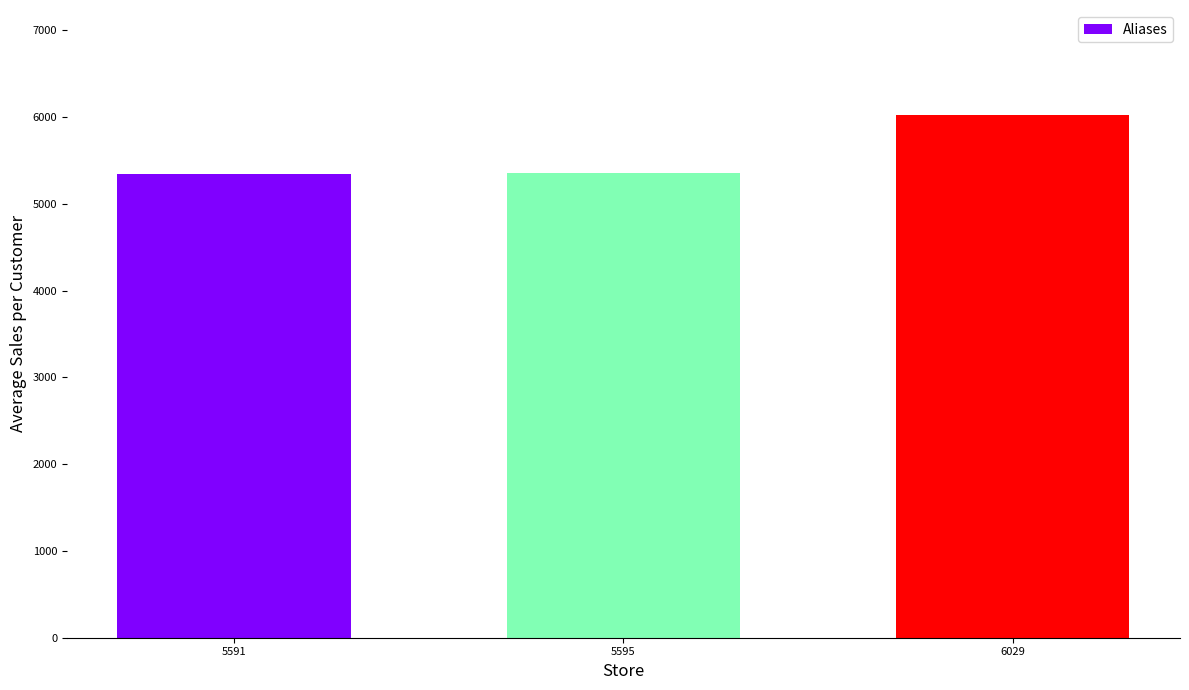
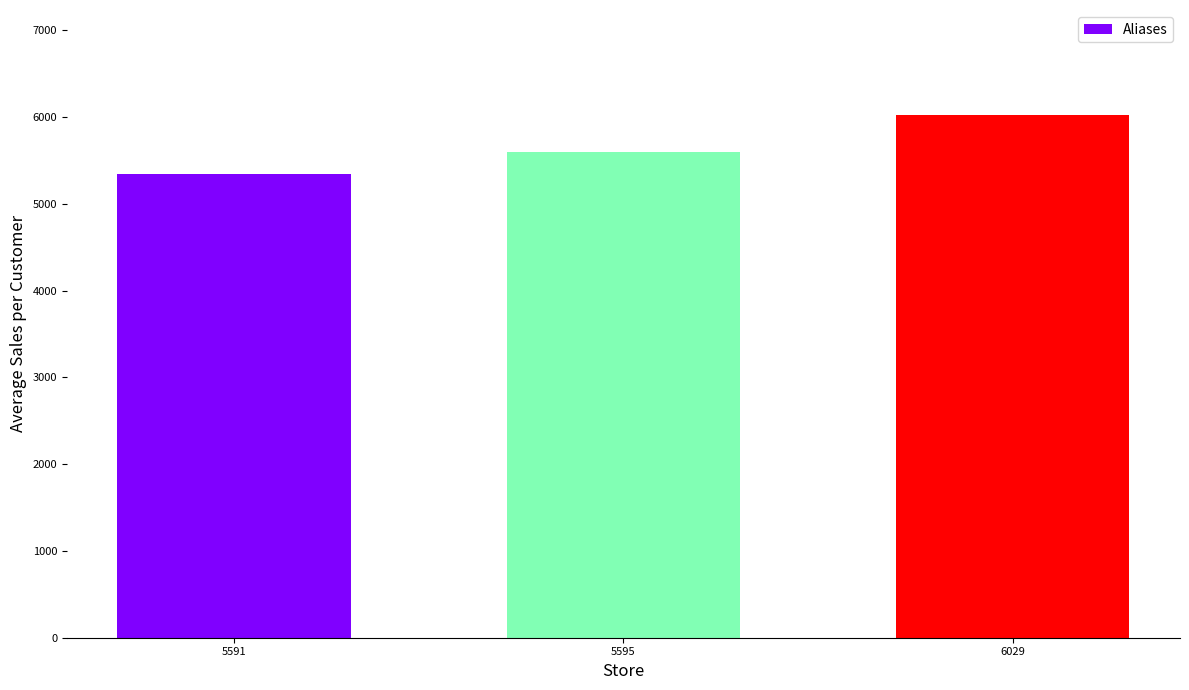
  {
    "5591": 5300,
-   "5595": 5400,
+   "5595": 5600,
    "6029": 6000
  }
